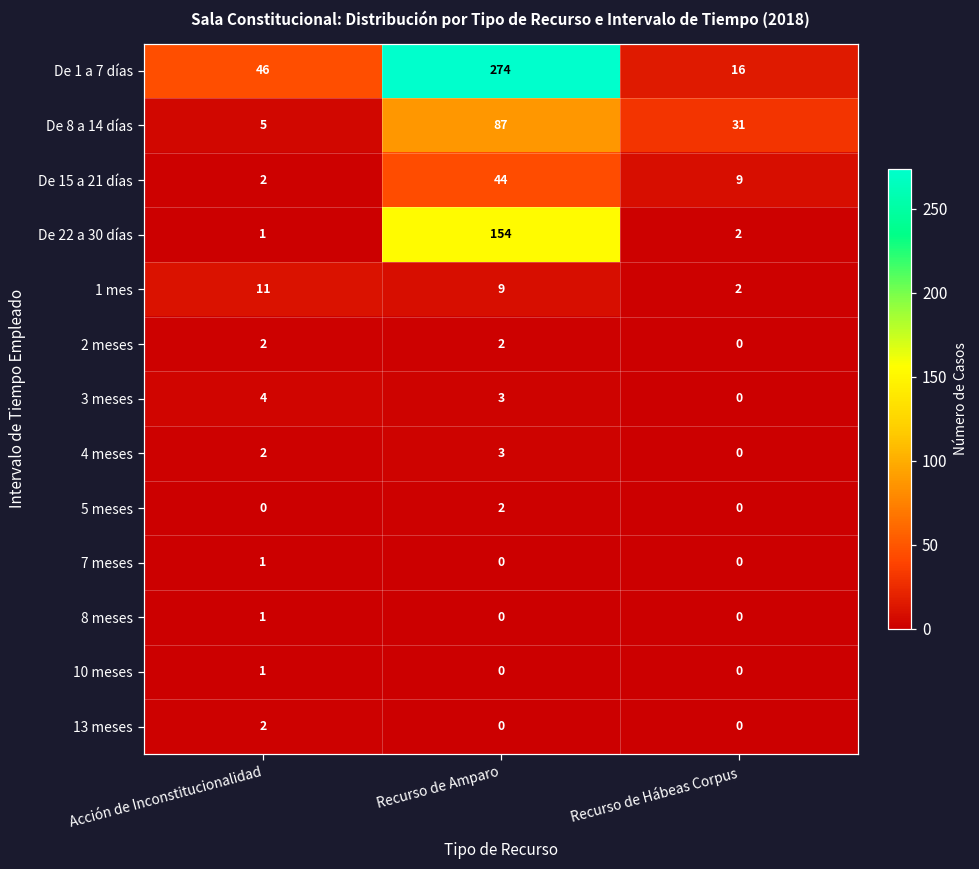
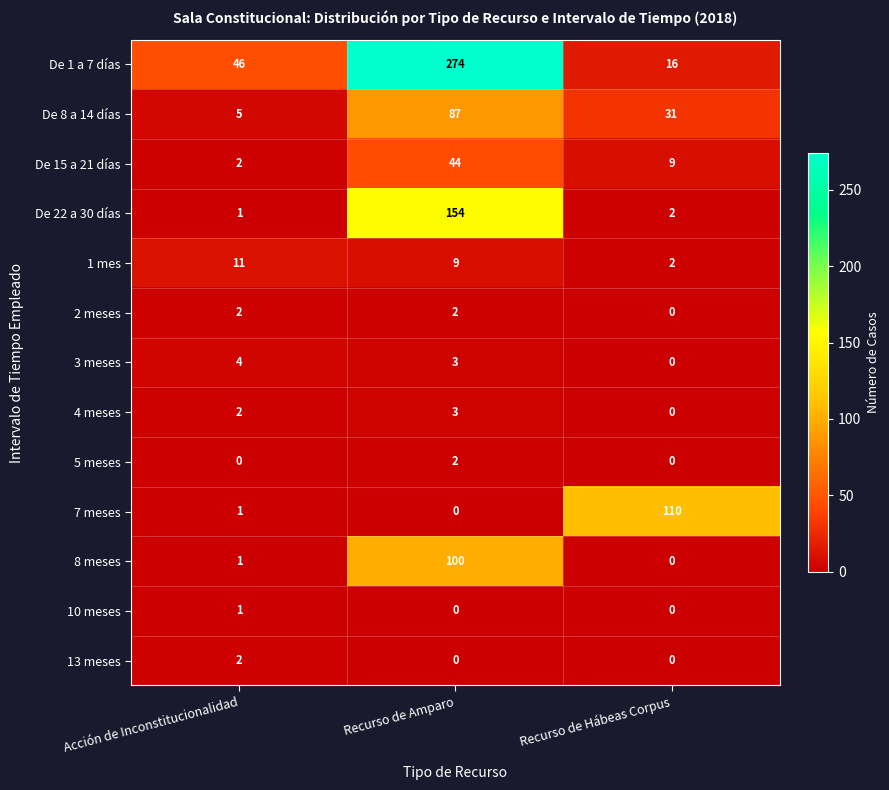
  {
    "De 1 a 7 días": {
      "Acción de Inconstitucionalidad": 46,
      "Recurso de Amparo": 274,
      "Recurso de Hábeas Corpus": 16
    },
    "De 8 a 14 días": {
      "Acción de Inconstitucionalidad": 5,
      "Recurso de Amparo": 87,
      "Recurso de Hábeas Corpus": 31
    },
    "De 15 a 21 días": {
      "Acción de Inconstitucionalidad": 2,
      "Recurso de Amparo": 44,
      "Recurso de Hábeas Corpus": 9
    },
    "De 22 a 30 días": {
      "Acción de Inconstitucionalidad": 1,
      "Recurso de Amparo": 154,
      "Recurso de Hábeas Corpus": 2
    },
    "1 mes": {
      "Acción de Inconstitucionalidad": 11,
      "Recurso de Amparo": 9,
      "Recurso de Hábeas Corpus": 2
    },
    "2 meses": {
      "Acción de Inconstitucionalidad": 2,
      "Recurso de Amparo": 2,
      "Recurso de Hábeas Corpus": 0
    },
    "3 meses": {
      "Acción de Inconstitucionalidad": 4,
      "Recurso de Amparo": 3,
      "Recurso de Hábeas Corpus": 0
    },
    "4 meses": {
      "Acción de Inconstitucionalidad": 2,
      "Recurso de Amparo": 3,
      "Recurso de Hábeas Corpus": 0
    },
    "5 meses": {
      "Acción de Inconstitucionalidad": 0,
      "Recurso de Amparo": 2,
      "Recurso de Hábeas Corpus": 0
    },
    "7 meses": {
      "Acción de Inconstitucionalidad": 1,
      "Recurso de Amparo": 0,
-     "Recurso de Hábeas Corpus": 0
+     "Recurso de Hábeas Corpus": 110
    },
    "8 meses": {
      "Acción de Inconstitucionalidad": 1,
-     "Recurso de Amparo": 0,
+     "Recurso de Amparo": 100,
      "Recurso de Hábeas Corpus": 0
    },
    "10 meses": {
      "Acción de Inconstitucionalidad": 1,
      "Recurso de Amparo": 0,
      "Recurso de Hábeas Corpus": 0
    },
    "13 meses": {
      "Acción de Inconstitucionalidad": 2,
      "Recurso de Amparo": 0,
      "Recurso de Hábeas Corpus": 0
    }
  }
